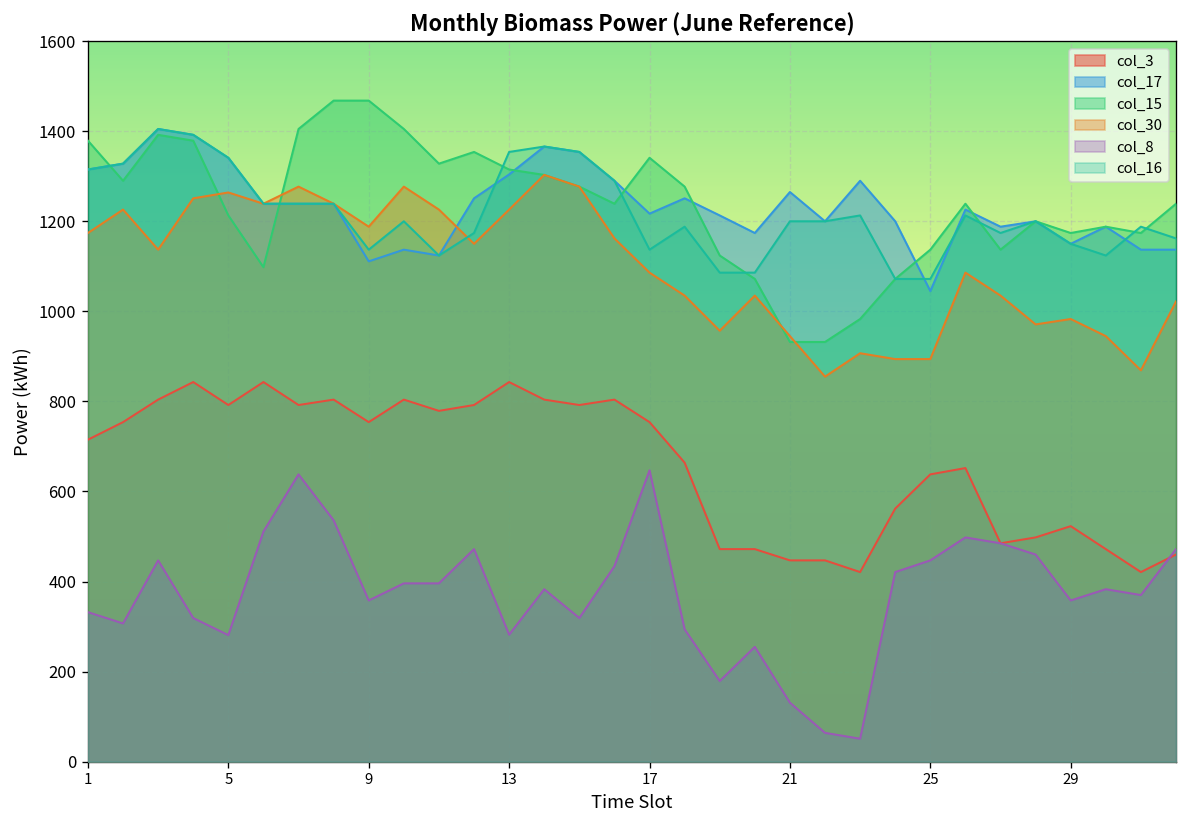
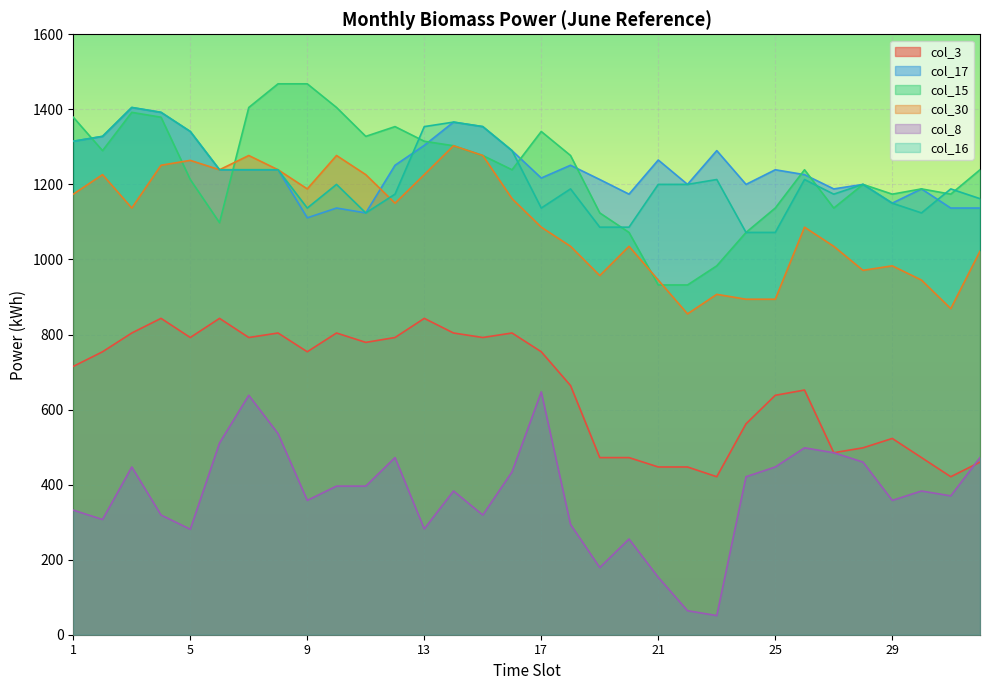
  {
    "col_17": {
      "9": 1110,
      "13": 1300,
      "17": 1220,
      "21": 1270,
-     "25": 1050
+     "25": 1240
    },
    "col_8": {
      "1": 330,
      "5": 280,
      "9": 360,
      "13": 280,
      "17": 650,
-     "21": 130,
+     "21": 150,
      "25": 450,
      "29": 360
    }
  }
